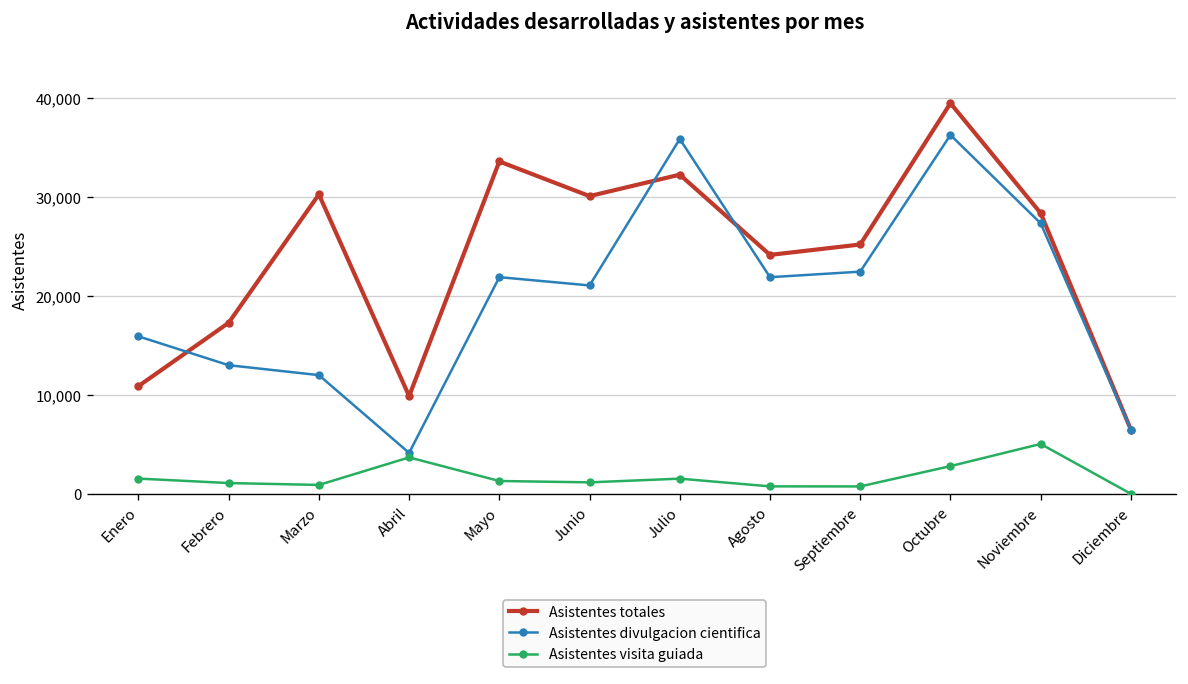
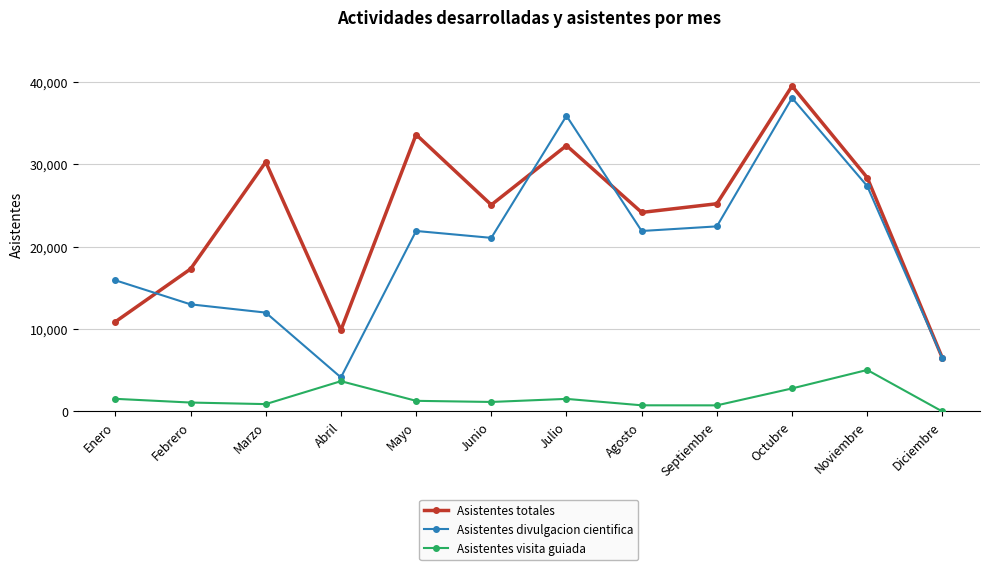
  {
    "Asistentes totales": {
      "Enero": "11,000",
      "Febrero": "17,000",
      "Marzo": "30,000",
      "Abril": "10,000",
      "Mayo": "34,000",
-     "Junio": "30,000",
+     "Junio": "25,000",
      "Julio": "32,000",
      "Agosto": "24,000",
      "Septiembre": "25,000",
      "Octubre": "39,000",
      "Noviembre": "28,000"
    },
    "Asistentes divulgacion cientifica": {
      "Enero": "16,000",
      "Febrero": "13,000",
      "Marzo": "12,000",
      "Abril": "4,000",
      "Mayo": "22,000",
      "Junio": "21,000",
      "Julio": "36,000",
      "Agosto": "22,000",
      "Septiembre": "22,000",
-     "Octubre": "36,000",
+     "Octubre": "38,000",
      "Noviembre": "27,000"
    },
    "Asistentes visita guiada": {
      "Enero": "2,000",
      "Febrero": "1,000",
      "Marzo": "1,000",
      "Abril": "4,000",
      "Mayo": "1,000",
      "Junio": "1,000",
      "Julio": "2,000",
      "Agosto": "1,000",
      "Septiembre": "1,000",
      "Octubre": "3,000",
      "Noviembre": "5,000",
      "Diciembre": "0"
    }
  }
